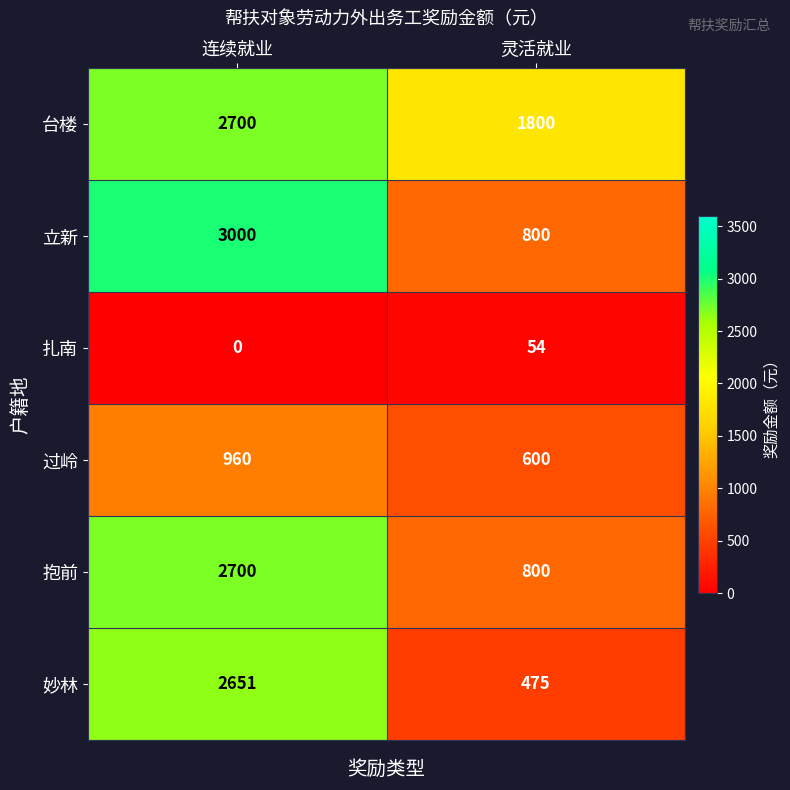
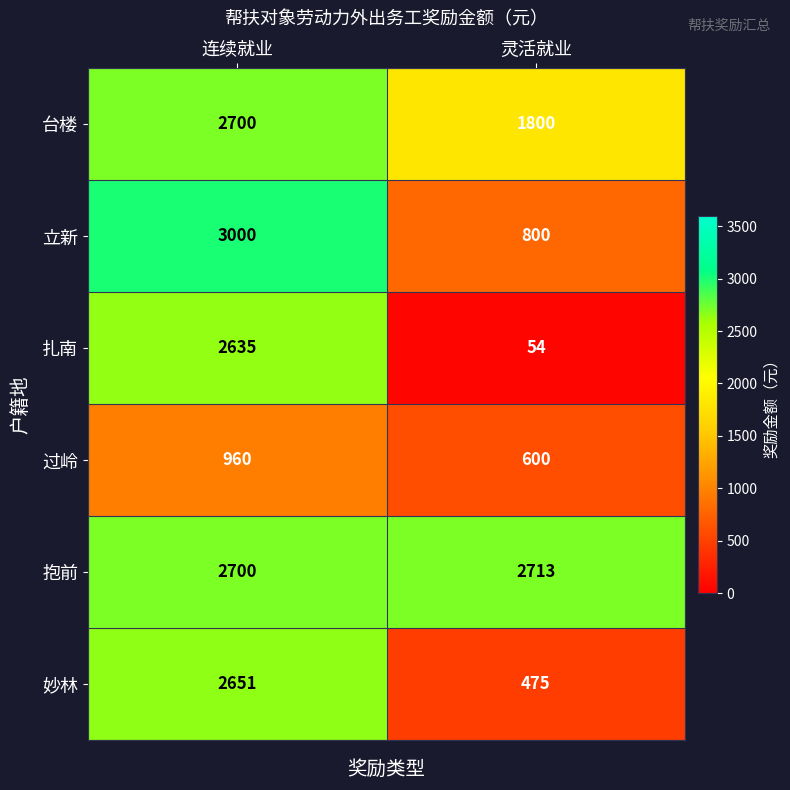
  {
    "台楼": {
      "连续就业": 2700,
      "灵活就业": 1800
    },
    "立新": {
      "连续就业": 3000,
      "灵活就业": 800
    },
    "扎南": {
-     "连续就业": 0,
+     "连续就业": 2635,
      "灵活就业": 54
    },
    "过岭": {
      "连续就业": 960,
      "灵活就业": 600
    },
    "抱前": {
      "连续就业": 2700,
-     "灵活就业": 800
+     "灵活就业": 2713
    },
    "妙林": {
      "连续就业": 2651,
      "灵活就业": 475
    }
  }
